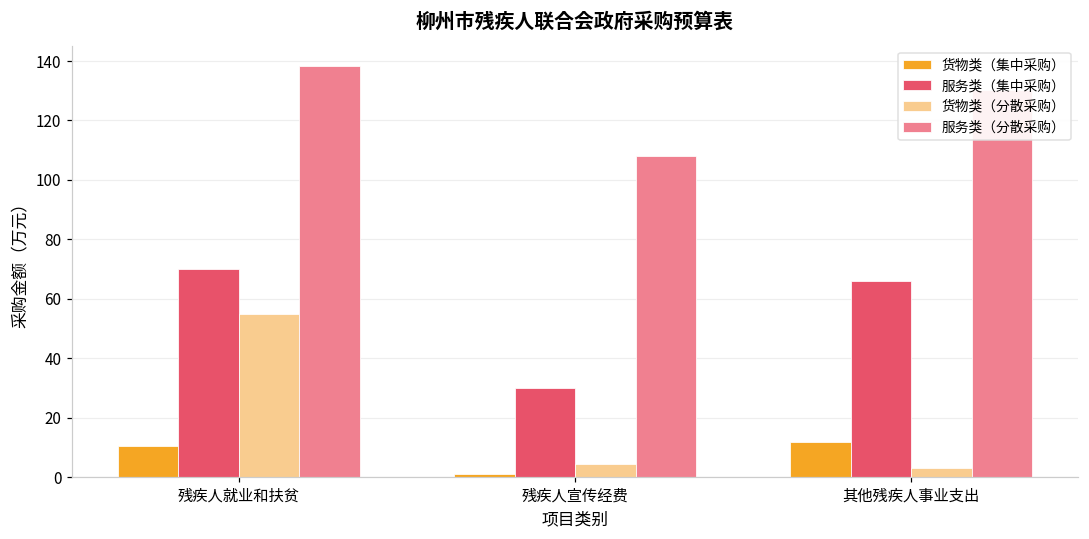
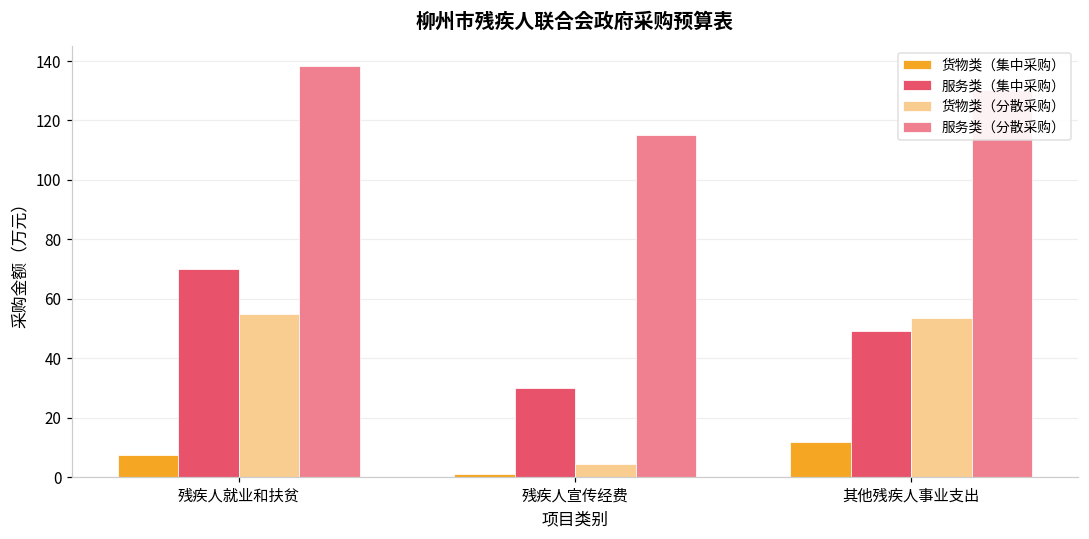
  {
    "货物类（集中采购）": {
-     "残疾人就业和扶贫": 10,
+     "残疾人就业和扶贫": 7,
      "残疾人宣传经费": 1,
      "其他残疾人事业支出": 12
    },
    "服务类（集中采购）": {
      "残疾人就业和扶贫": 70,
      "残疾人宣传经费": 30,
-     "其他残疾人事业支出": 66
+     "其他残疾人事业支出": 49
    },
    "货物类（分散采购）": {
      "残疾人就业和扶贫": 55,
      "残疾人宣传经费": 4,
-     "其他残疾人事业支出": 3
+     "其他残疾人事业支出": 54
    },
    "服务类（分散采购）": {
      "残疾人就业和扶贫": 138,
-     "残疾人宣传经费": 108
+     "残疾人宣传经费": 115
    }
  }
